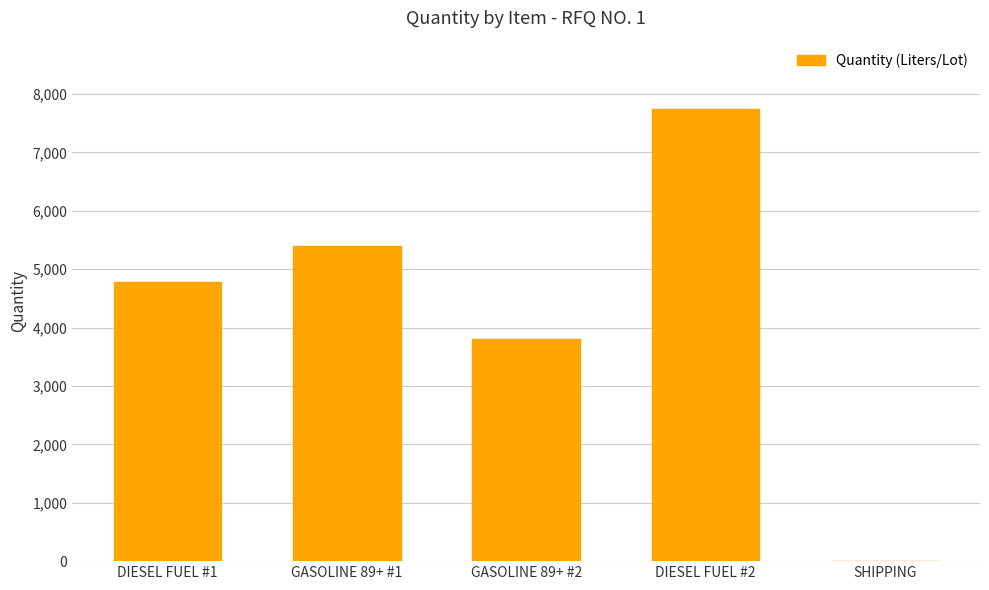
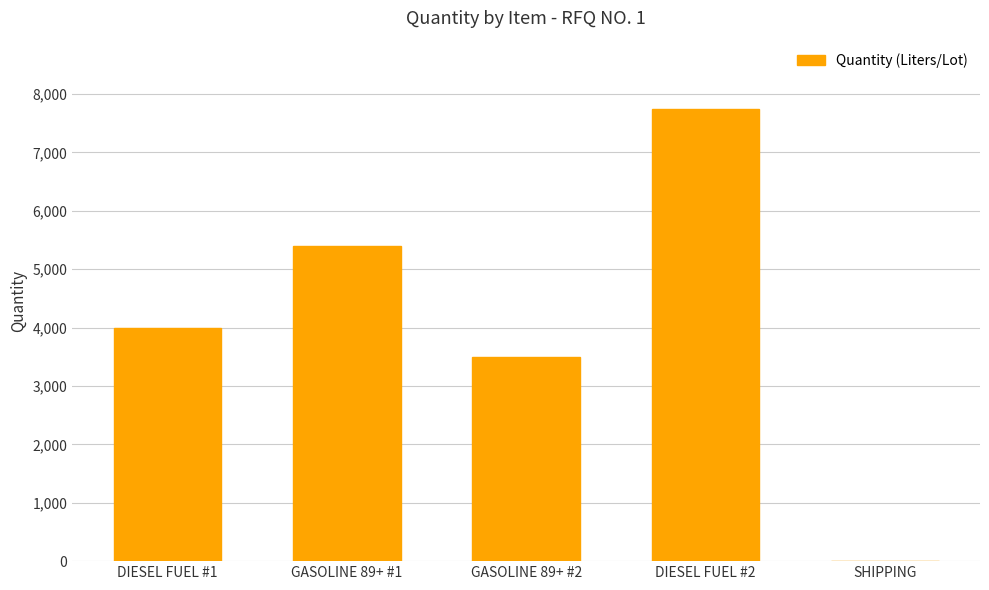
  {
-   "DIESEL FUEL #1": "4,800",
+   "DIESEL FUEL #1": "4,000",
    "GASOLINE 89+ #1": "5,400",
-   "GASOLINE 89+ #2": "3,800",
+   "GASOLINE 89+ #2": "3,500",
    "DIESEL FUEL #2": "7,800"
  }
